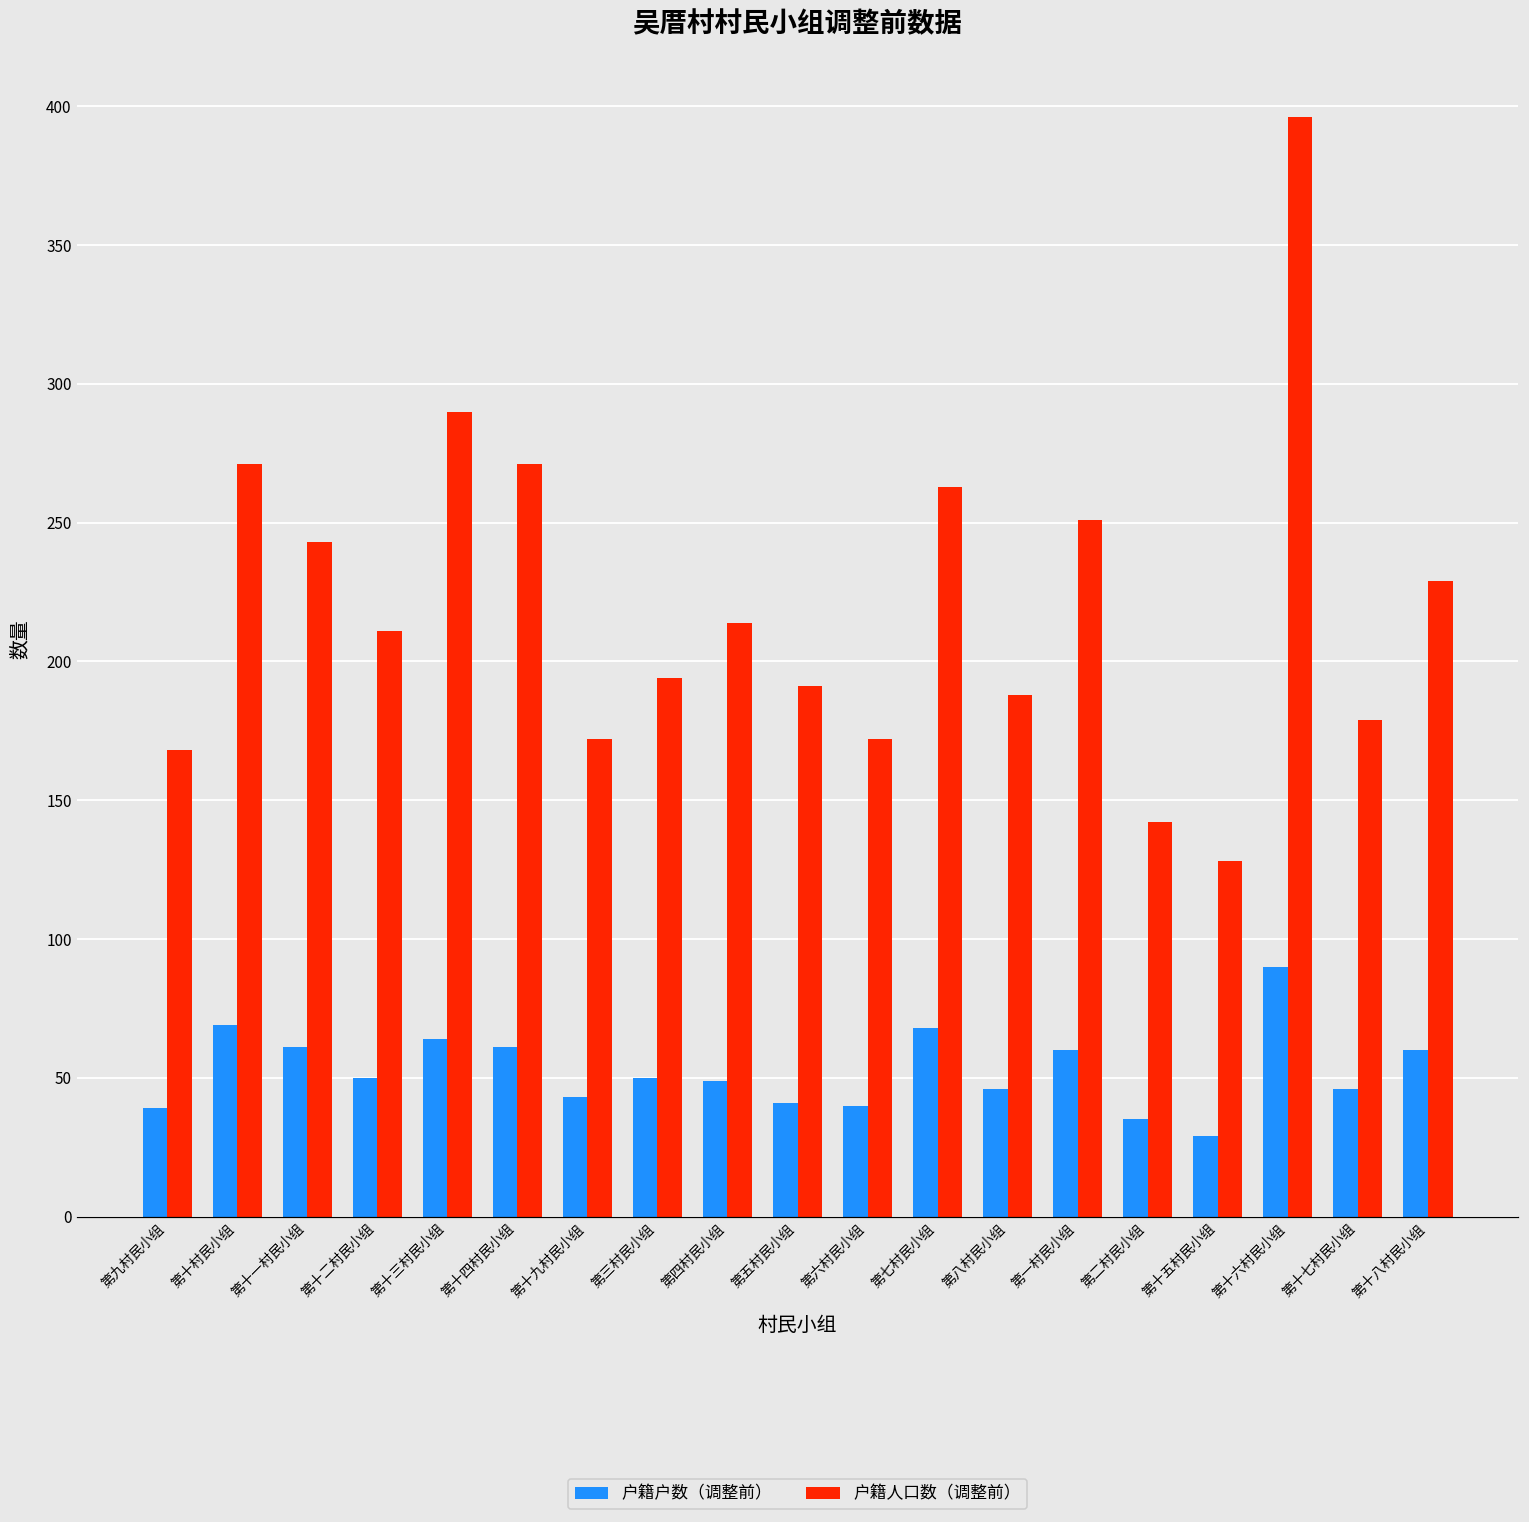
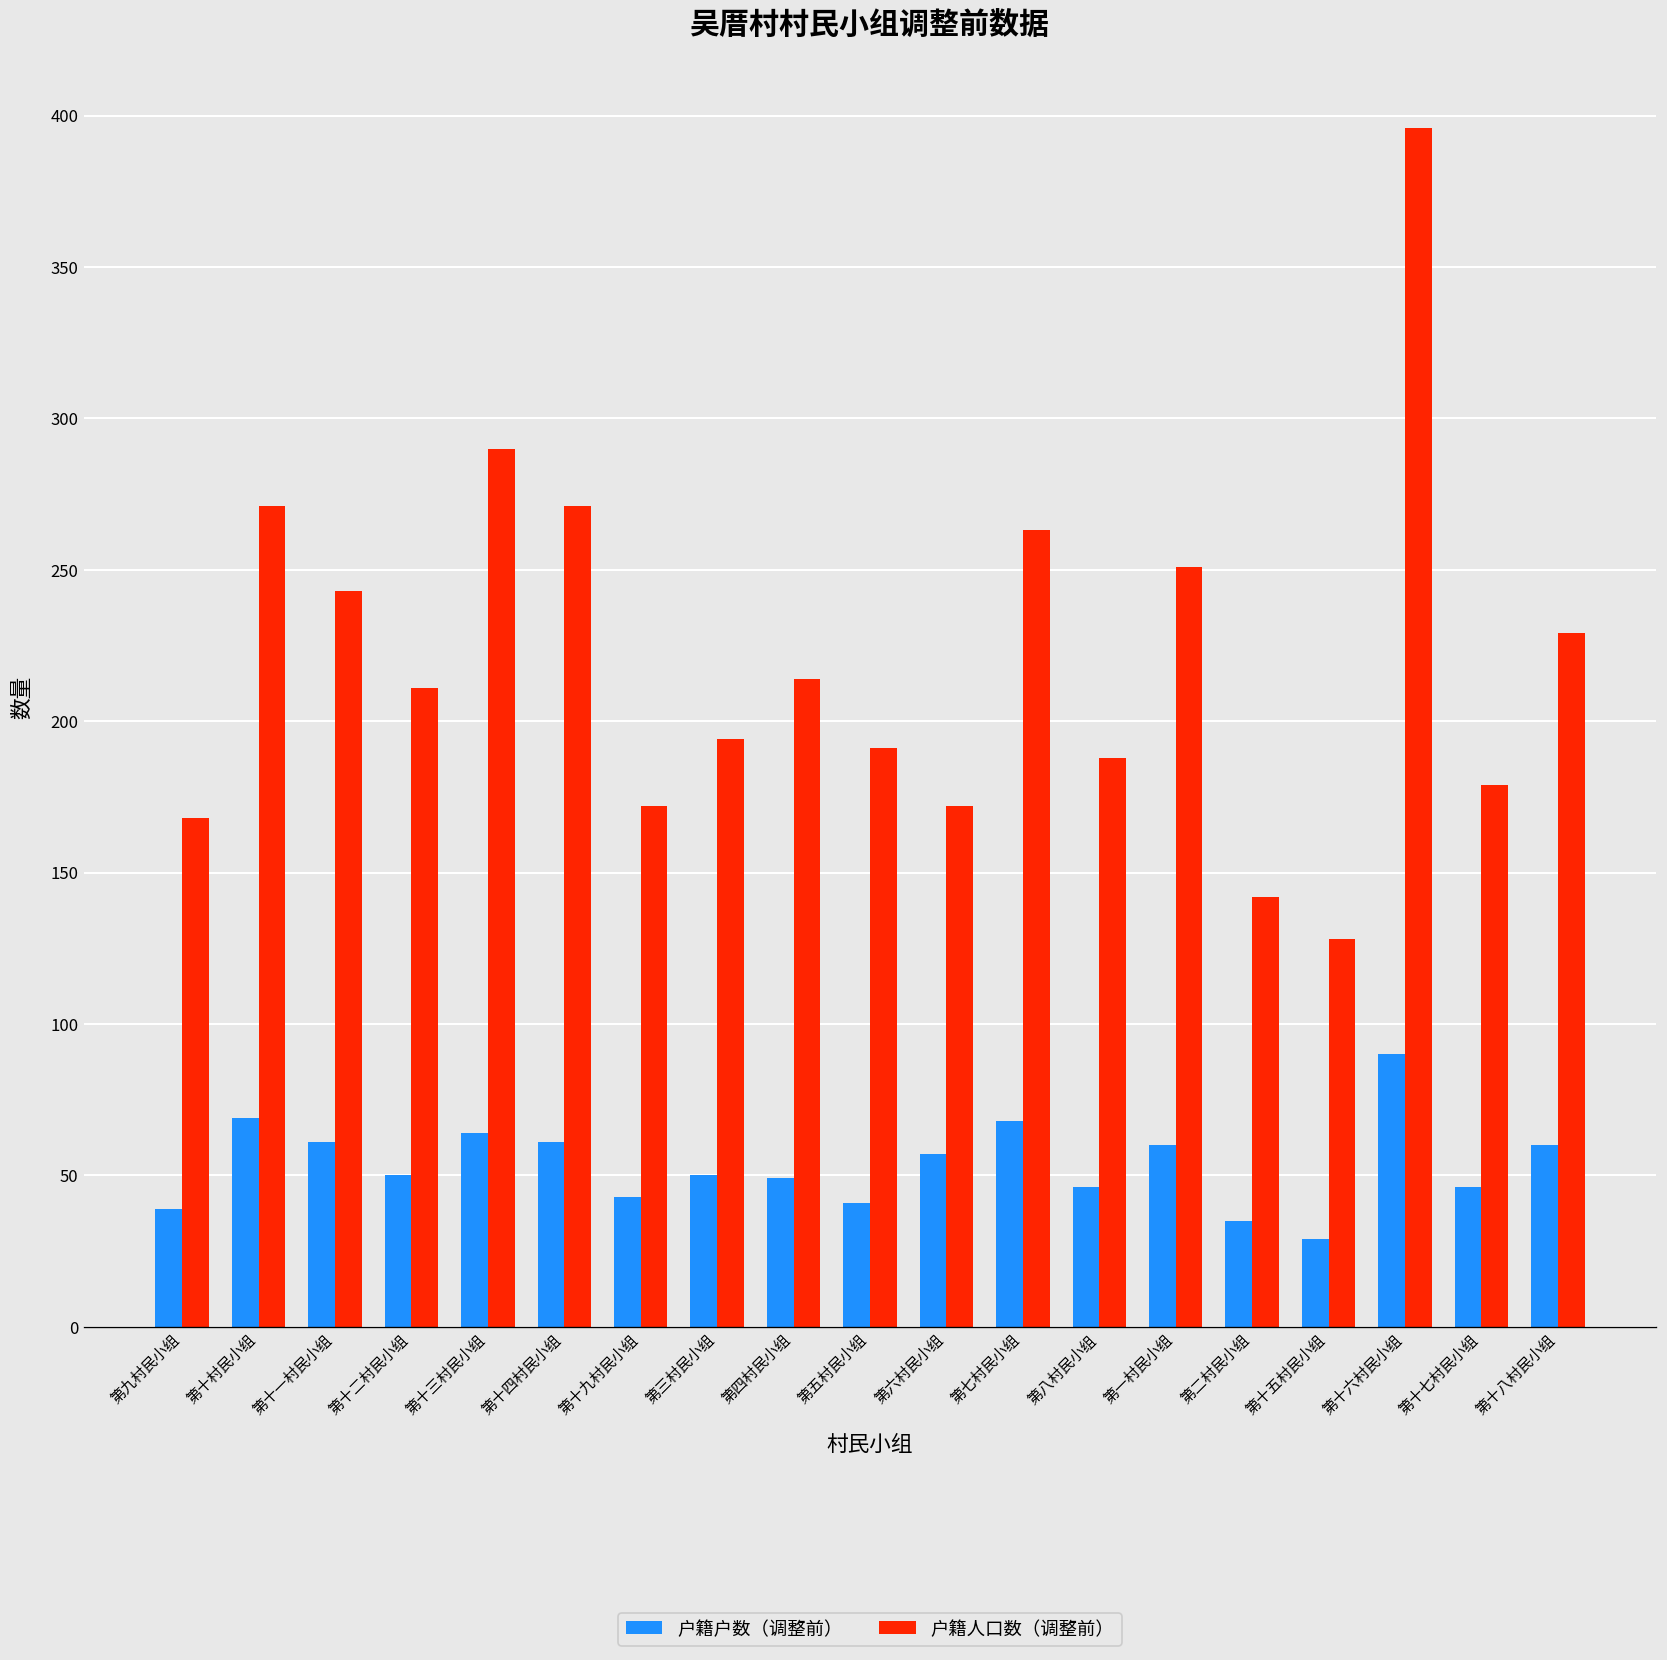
  {
    "户籍户数（调整前）": {
      "第九村民小组": 39,
      "第十村民小组": 69,
      "第十一村民小组": 61,
      "第十二村民小组": 50,
      "第十三村民小组": 64,
      "第十四村民小组": 61,
      "第十九村民小组": 43,
      "第三村民小组": 50,
      "第四村民小组": 49,
      "第五村民小组": 41,
-     "第六村民小组": 40,
+     "第六村民小组": 57,
      "第七村民小组": 68,
      "第八村民小组": 46,
      "第一村民小组": 60,
      "第二村民小组": 35,
      "第十五村民小组": 29,
      "第十六村民小组": 90,
      "第十七村民小组": 46,
      "第十八村民小组": 60
    },
    "户籍人口数（调整前）": {
      "第九村民小组": 168,
      "第十村民小组": 271,
      "第十一村民小组": 243,
      "第十二村民小组": 211,
      "第十三村民小组": 290,
      "第十四村民小组": 271,
      "第十九村民小组": 172,
      "第三村民小组": 194,
      "第四村民小组": 214,
      "第五村民小组": 191,
      "第六村民小组": 172,
      "第七村民小组": 263,
      "第八村民小组": 188,
      "第一村民小组": 251,
      "第二村民小组": 142,
      "第十五村民小组": 128,
      "第十六村民小组": 396,
      "第十七村民小组": 179,
      "第十八村民小组": 229
    }
  }
